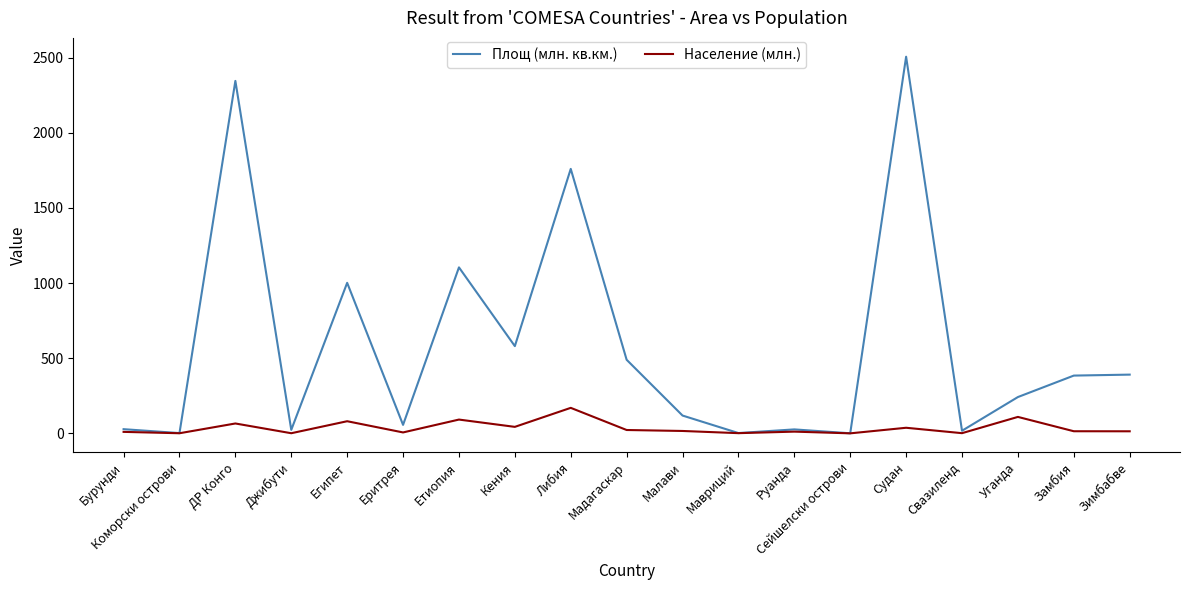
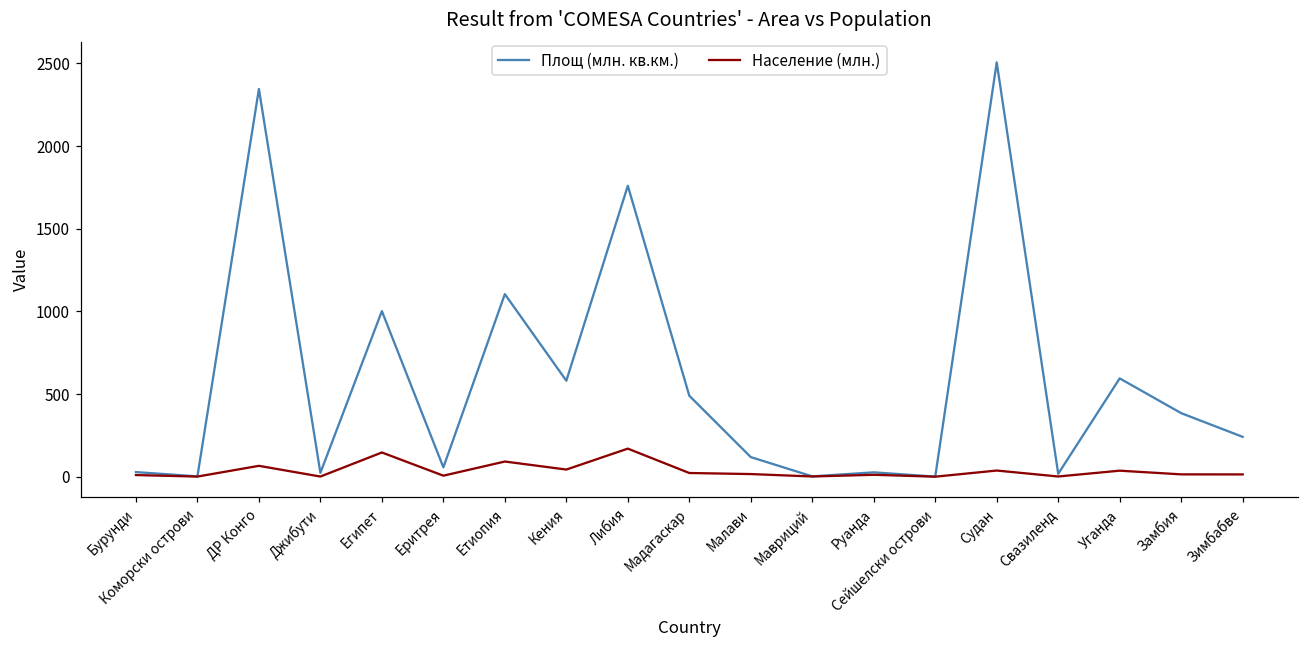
  {
    "Площ (млн. кв.км.)": {
      "Бурунди": 30,
      "ДР Конго": 2340,
      "Джибути": 20,
      "Египет": 1000,
      "Еритрея": 60,
      "Етиопия": 1100,
      "Кения": 580,
      "Либия": 1760,
      "Мадагаскар": 490,
      "Малави": 120,
      "Судан": 2510,
-     "Уганда": 240,
+     "Уганда": 590,
      "Замбия": 380,
-     "Зимбабве": 390
+     "Зимбабве": 240
    },
    "Население (млн.)": {
      "Бурунди": 10,
      "ДР Конго": 70,
      "Джибути": 0,
-     "Египет": 80,
+     "Египет": 150,
      "Еритрея": 10,
      "Етиопия": 90,
      "Кения": 40,
      "Либия": 170,
      "Мадагаскар": 20,
      "Малави": 20,
      "Судан": 40,
-     "Уганда": 110,
+     "Уганда": 40,
      "Замбия": 10,
      "Зимбабве": 10
    }
  }
